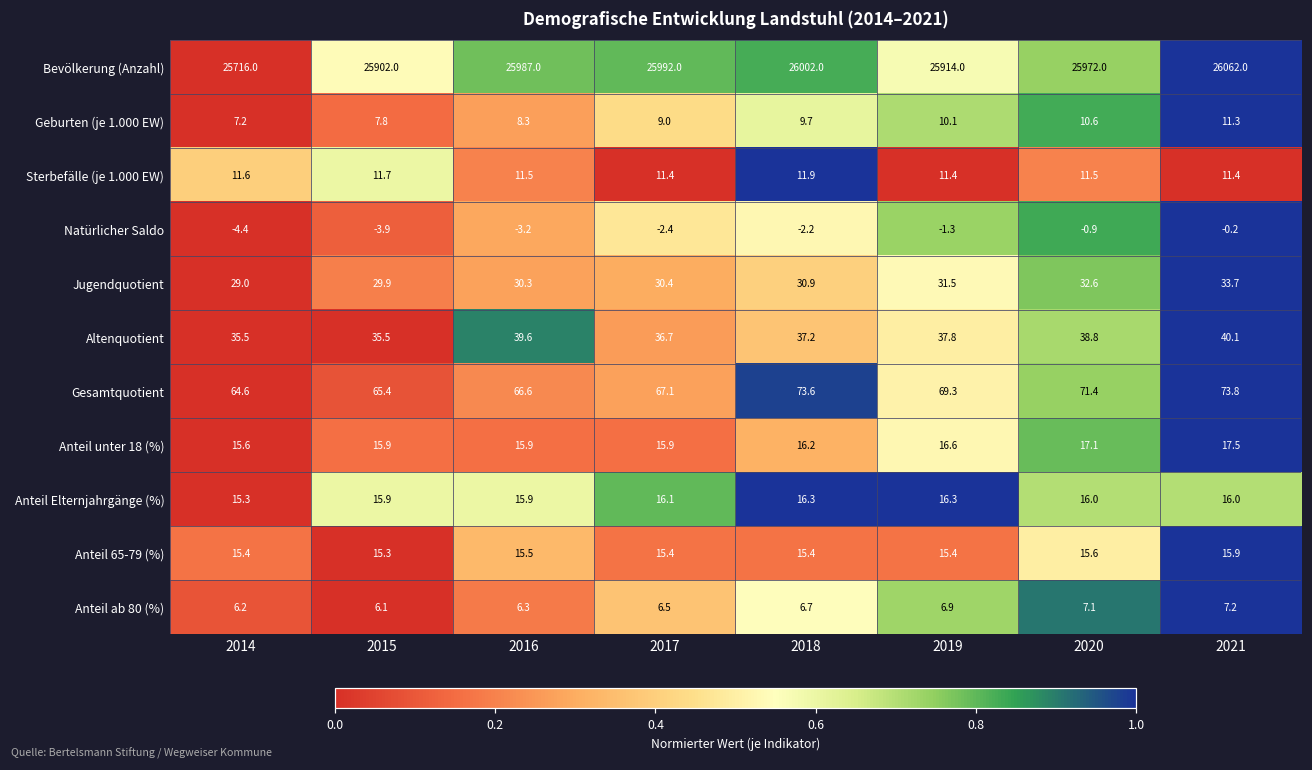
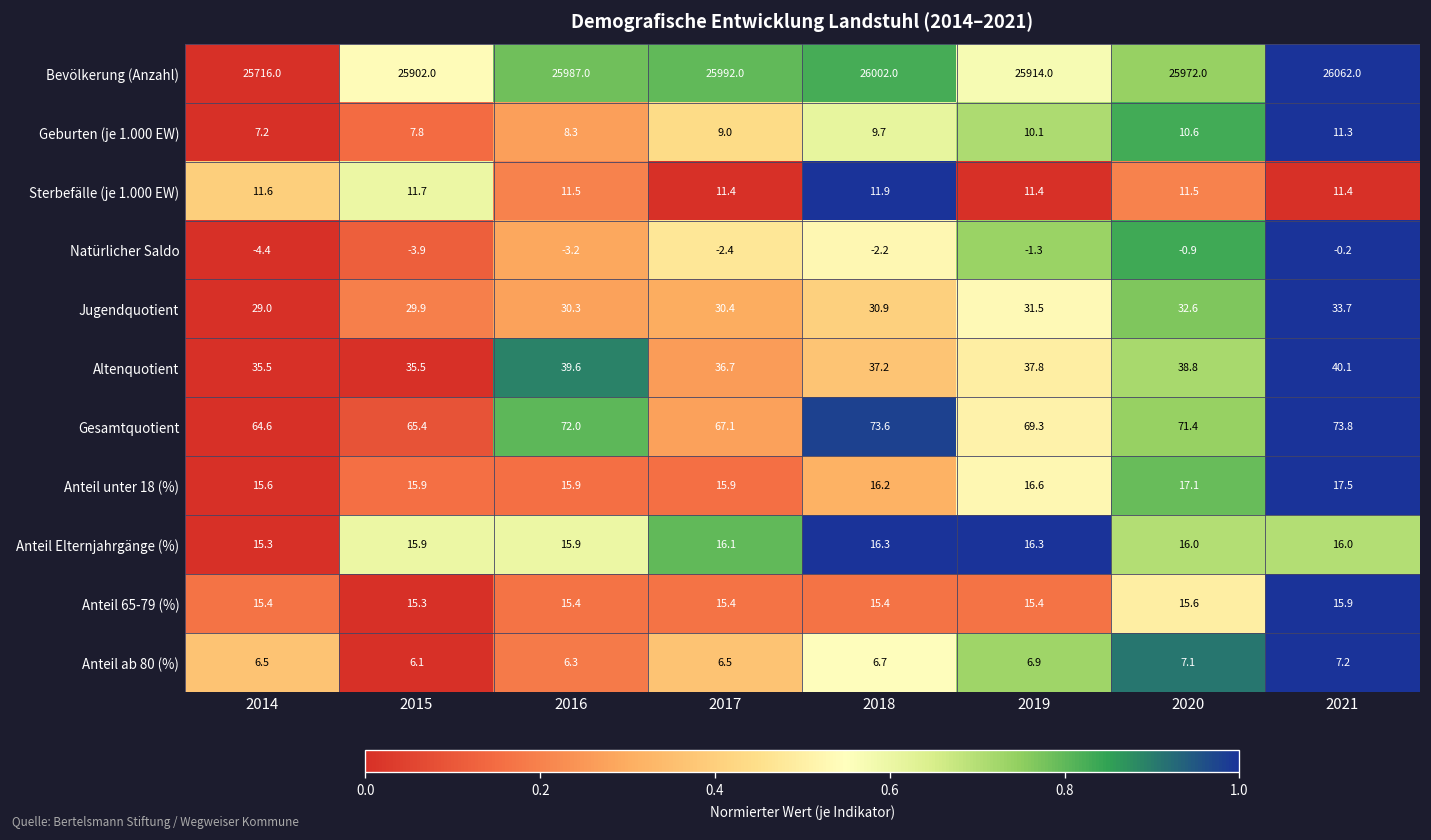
  {
    "Bevölkerung (Anzahl)": {
      "2014": 25716.0,
      "2015": 25902.0,
      "2016": 25987.0,
      "2017": 25992.0,
      "2018": 26002.0,
      "2019": 25914.0,
      "2020": 25972.0,
      "2021": 26062.0
    },
    "Geburten (je 1.000 EW)": {
      "2014": 7.2,
      "2015": 7.8,
      "2016": 8.3,
      "2017": 9.0,
      "2018": 9.7,
      "2019": 10.1,
      "2020": 10.6,
      "2021": 11.3
    },
    "Sterbefälle (je 1.000 EW)": {
      "2014": 11.6,
      "2015": 11.7,
      "2016": 11.5,
      "2017": 11.4,
      "2018": 11.9,
      "2019": 11.4,
      "2020": 11.5,
      "2021": 11.4
    },
    "Natürlicher Saldo": {
      "2014": -4.4,
      "2015": -3.9,
      "2016": -3.2,
      "2017": -2.4,
      "2018": -2.2,
      "2019": -1.3,
      "2020": -0.9,
      "2021": -0.2
    },
    "Jugendquotient": {
      "2014": 29.0,
      "2015": 29.9,
      "2016": 30.3,
      "2017": 30.4,
      "2018": 30.9,
      "2019": 31.5,
      "2020": 32.6,
      "2021": 33.7
    },
    "Altenquotient": {
      "2014": 35.5,
      "2015": 35.5,
      "2016": 39.6,
      "2017": 36.7,
      "2018": 37.2,
      "2019": 37.8,
      "2020": 38.8,
      "2021": 40.1
    },
    "Gesamtquotient": {
      "2014": 64.6,
      "2015": 65.4,
-     "2016": 66.6,
+     "2016": 72.0,
      "2017": 67.1,
      "2018": 73.6,
      "2019": 69.3,
      "2020": 71.4,
      "2021": 73.8
    },
    "Anteil unter 18 (%)": {
      "2014": 15.6,
      "2015": 15.9,
      "2016": 15.9,
      "2017": 15.9,
      "2018": 16.2,
      "2019": 16.6,
      "2020": 17.1,
      "2021": 17.5
    },
    "Anteil Elternjahrgänge (%)": {
      "2014": 15.3,
      "2015": 15.9,
      "2016": 15.9,
      "2017": 16.1,
      "2018": 16.3,
      "2019": 16.3,
      "2020": 16.0,
      "2021": 16.0
    },
    "Anteil 65-79 (%)": {
      "2014": 15.4,
      "2015": 15.3,
-     "2016": 15.5,
+     "2016": 15.4,
      "2017": 15.4,
      "2018": 15.4,
      "2019": 15.4,
      "2020": 15.6,
      "2021": 15.9
    },
    "Anteil ab 80 (%)": {
-     "2014": 6.2,
+     "2014": 6.5,
      "2015": 6.1,
      "2016": 6.3,
      "2017": 6.5,
      "2018": 6.7,
      "2019": 6.9,
      "2020": 7.1,
      "2021": 7.2
    }
  }
